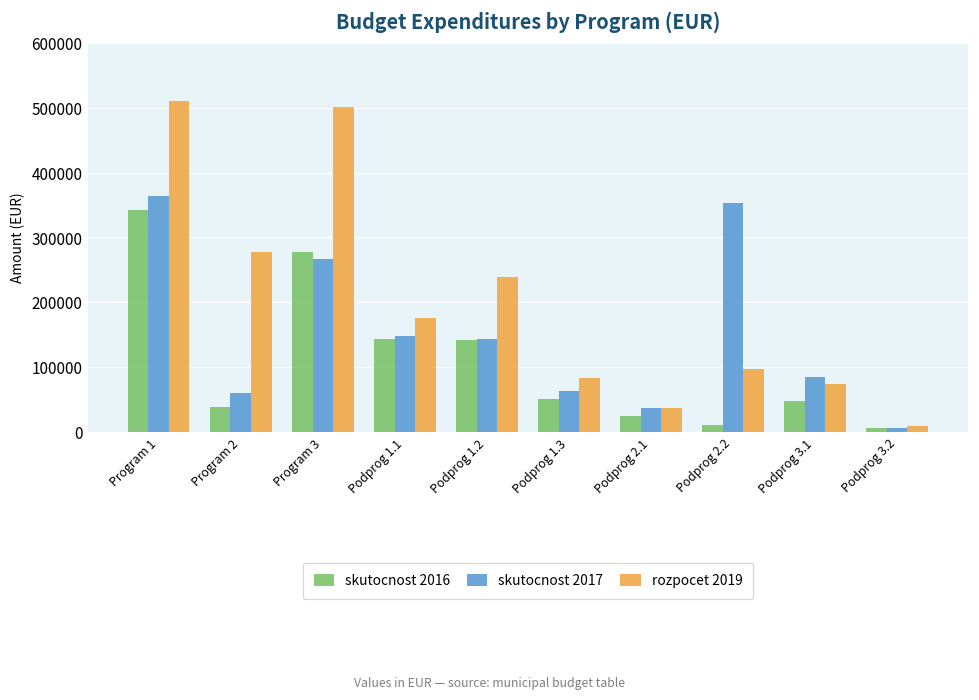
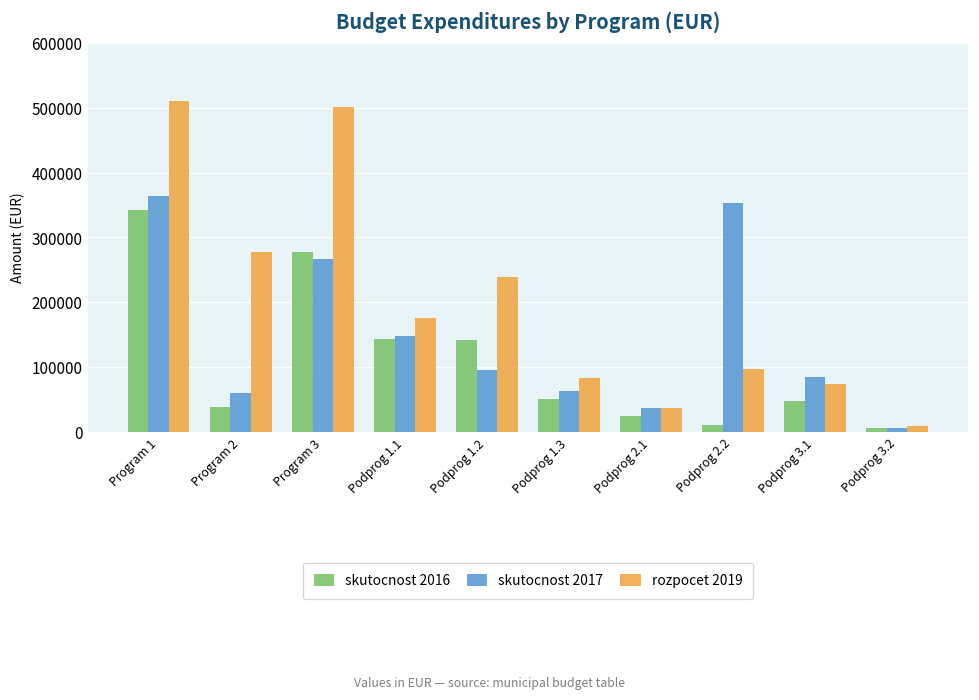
  {
    "skutocnost 2016": {
      "Program 1": 340000,
      "Program 2": 40000,
      "Program 3": 280000,
      "Podprog 1.1": 140000,
      "Podprog 1.2": 140000,
      "Podprog 1.3": 50000,
      "Podprog 2.1": 20000,
      "Podprog 2.2": 10000,
      "Podprog 3.1": 50000,
      "Podprog 3.2": 0
    },
    "skutocnost 2017": {
      "Program 1": 360000,
      "Program 2": 60000,
      "Program 3": 270000,
      "Podprog 1.1": 150000,
-     "Podprog 1.2": 140000,
+     "Podprog 1.2": 100000,
      "Podprog 1.3": 60000,
      "Podprog 2.1": 40000,
      "Podprog 2.2": 350000,
      "Podprog 3.1": 80000,
      "Podprog 3.2": 10000
    },
    "rozpocet 2019": {
      "Program 1": 510000,
      "Program 2": 280000,
      "Program 3": 500000,
      "Podprog 1.1": 180000,
      "Podprog 1.2": 240000,
      "Podprog 1.3": 80000,
      "Podprog 2.1": 40000,
      "Podprog 2.2": 100000,
      "Podprog 3.1": 70000,
      "Podprog 3.2": 10000
    }
  }
